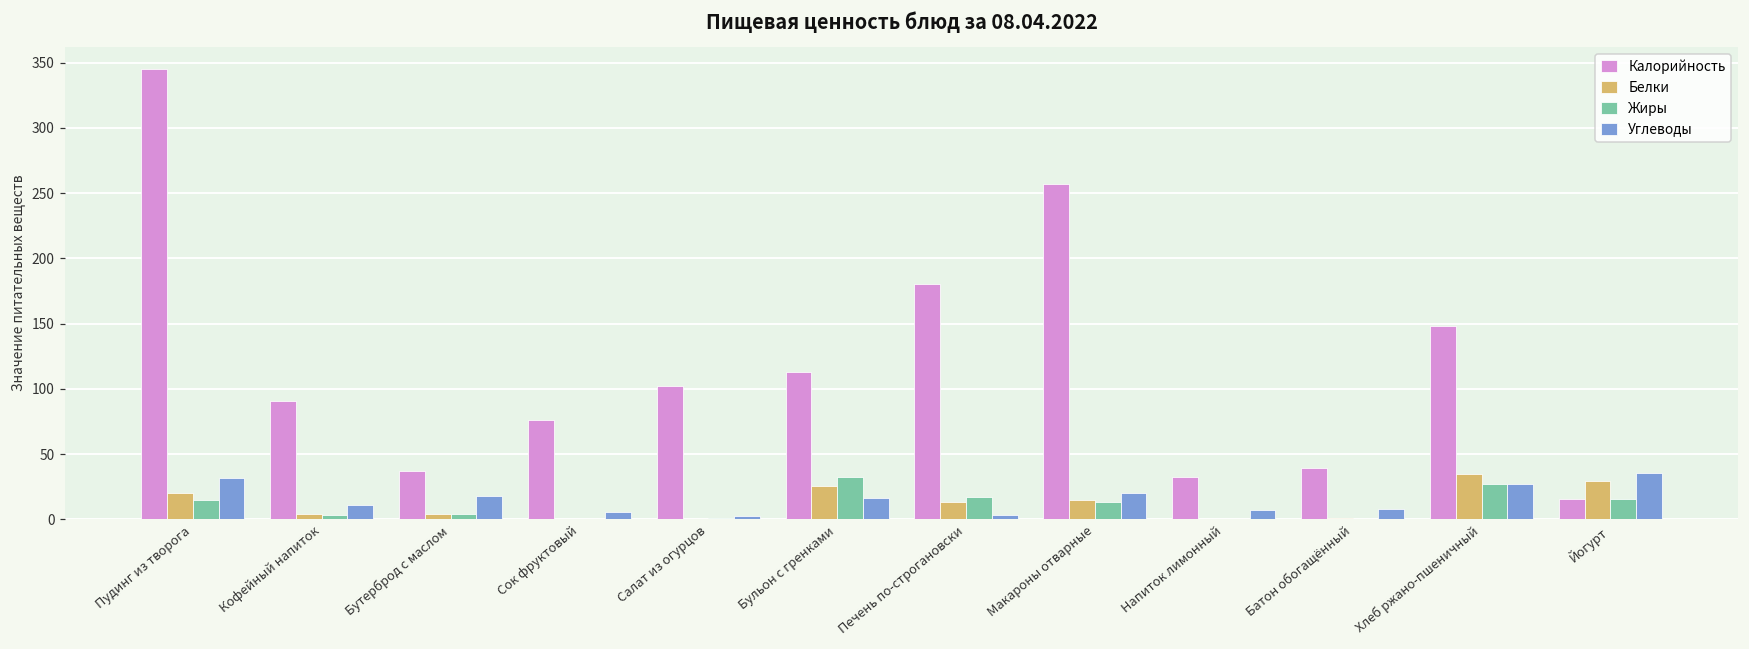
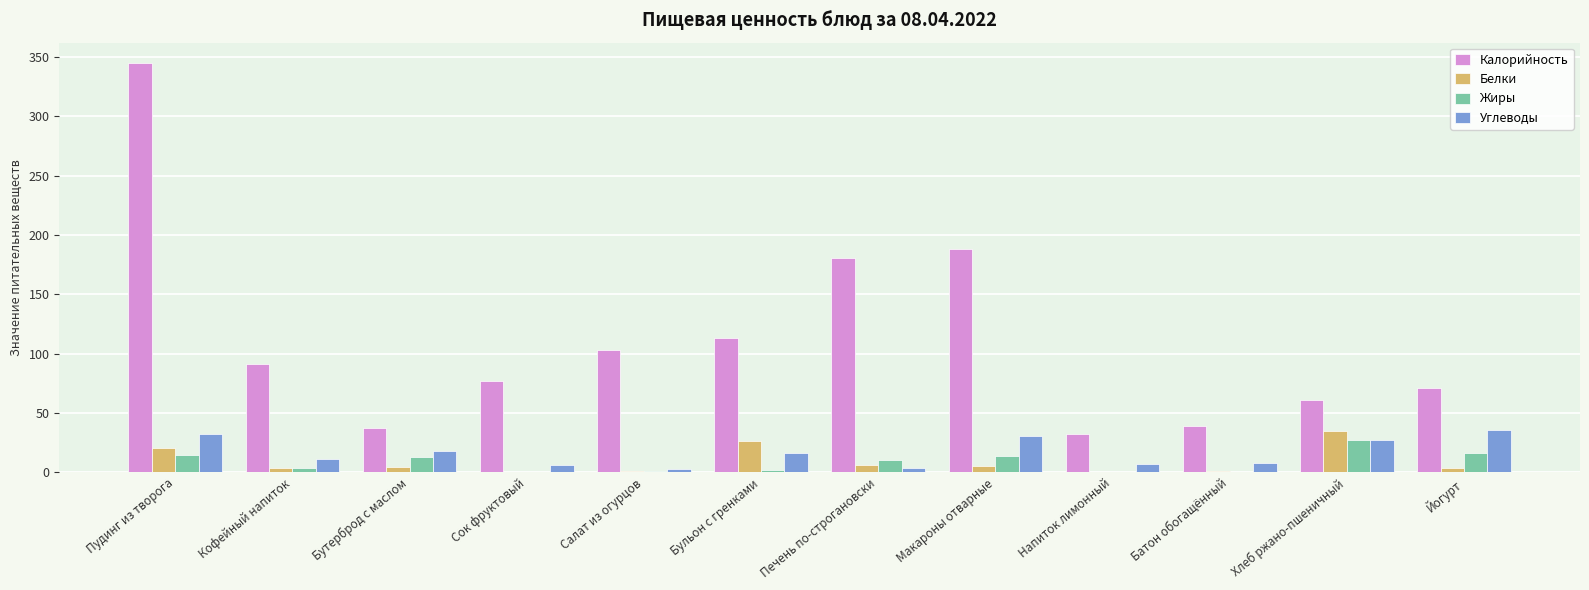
  {
    "Калорийность": {
      "Пудинг из творога": 345,
      "Кофейный напиток": 91,
      "Бутерброд с маслом": 37,
      "Сок фруктовый": 77,
      "Салат из огурцов": 103,
      "Бульон с гренками": 113,
      "Печень по-строгановски": 181,
-     "Макароны отварные": 257,
+     "Макароны отварные": 188,
      "Напиток лимонный": 32,
      "Батон обогащённый": 39,
-     "Хлеб ржано-пшеничный": 148,
-     "Йогурт": 15
+     "Хлеб ржано-пшеничный": 61,
+     "Йогурт": 71
    },
    "Белки": {
      "Пудинг из творога": 20,
      "Кофейный напиток": 4,
      "Бутерброд с маслом": 5,
      "Бульон с гренками": 26,
-     "Печень по-строгановски": 14,
-     "Макароны отварные": 15,
+     "Печень по-строгановски": 6,
+     "Макароны отварные": 5,
      "Хлеб ржано-пшеничный": 35,
-     "Йогурт": 29
+     "Йогурт": 4
    },
    "Жиры": {
      "Пудинг из творога": 15,
      "Кофейный напиток": 4,
-     "Бутерброд с маслом": 5,
-     "Бульон с гренками": 33,
-     "Печень по-строгановски": 18,
+     "Бутерброд с маслом": 13,
+     "Бульон с гренками": 2,
+     "Печень по-строгановски": 10,
      "Макароны отварные": 14,
      "Напиток лимонный": 0,
      "Хлеб ржано-пшеничный": 27,
      "Йогурт": 16
    },
    "Углеводы": {
      "Пудинг из творога": 32,
      "Кофейный напиток": 11,
      "Бутерброд с маслом": 18,
      "Сок фруктовый": 6,
      "Салат из огурцов": 2,
      "Бульон с гренками": 16,
      "Печень по-строгановски": 4,
-     "Макароны отварные": 20,
+     "Макароны отварные": 31,
      "Напиток лимонный": 7,
      "Батон обогащённый": 8,
      "Хлеб ржано-пшеничный": 27,
      "Йогурт": 35
    }
  }
